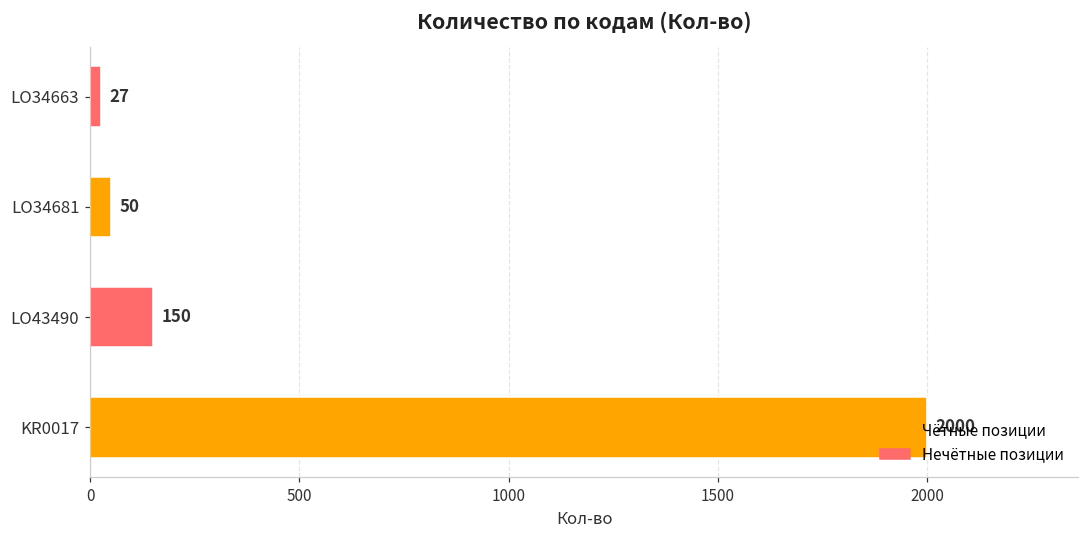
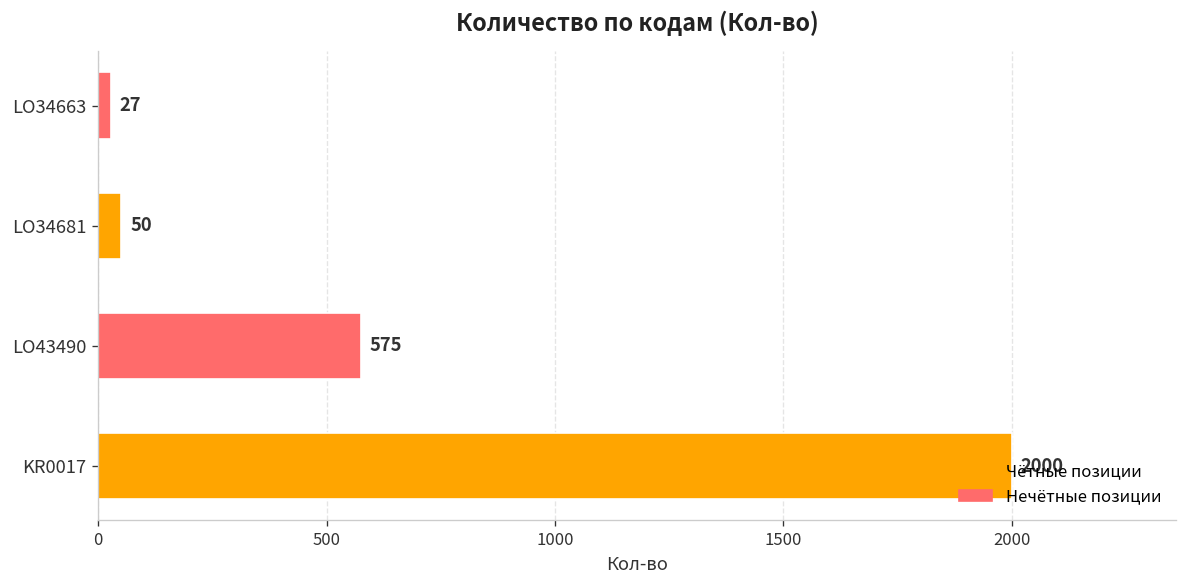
  {
    "LO34663": 27,
    "LO34681": 50,
-   "LO43490": 150,
+   "LO43490": 575,
    "KR0017": 2000
  }
